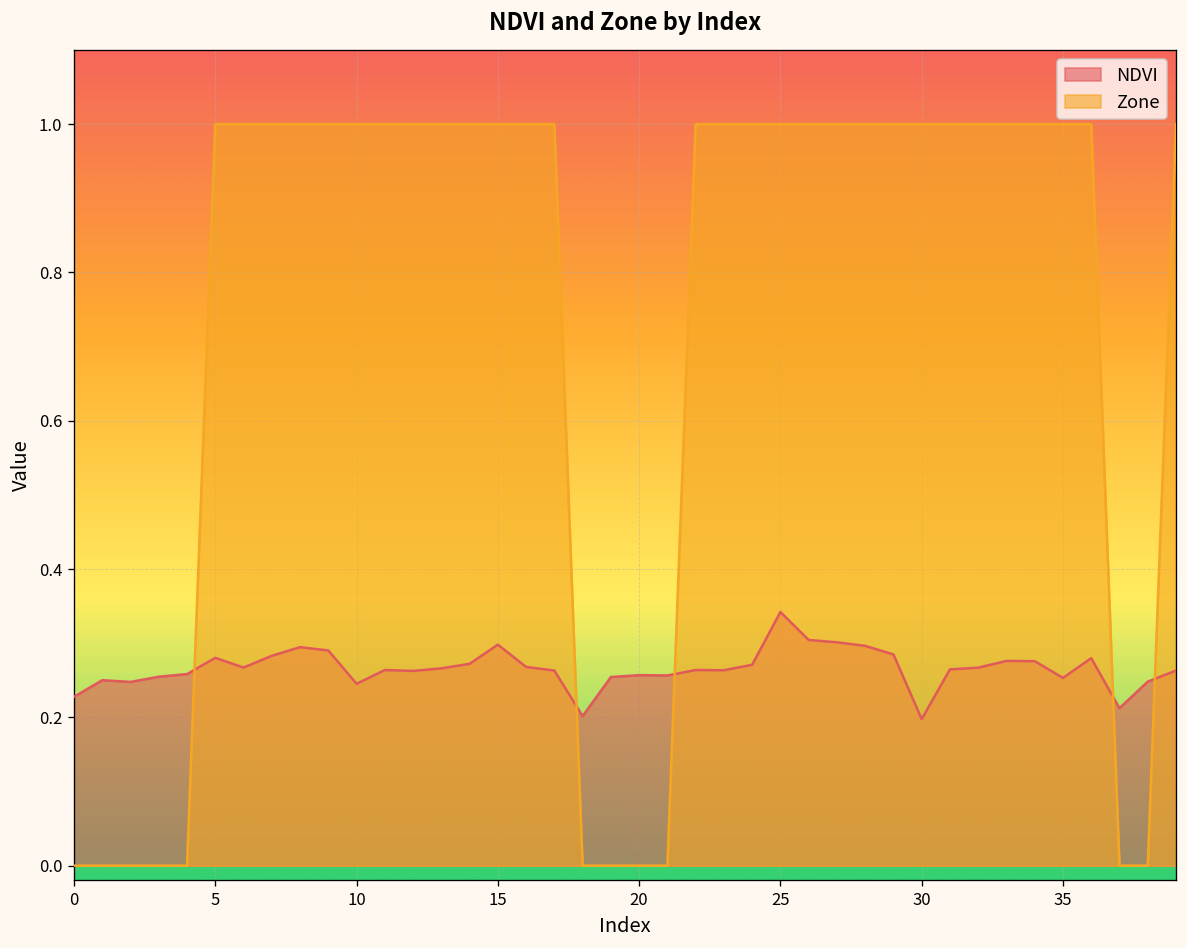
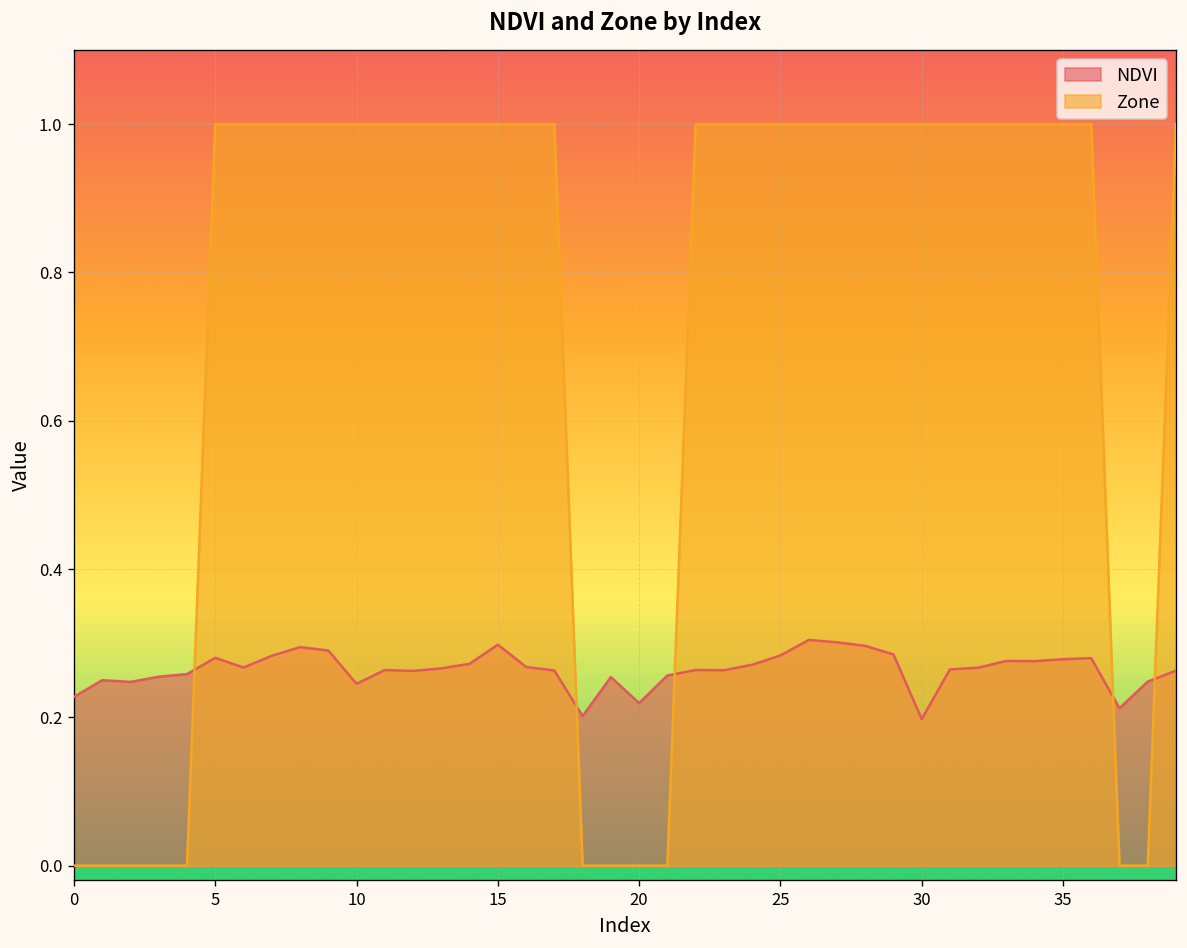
  {
    "NDVI": {
      "0": 0.23,
      "5": 0.28,
      "10": 0.25,
      "15": 0.30,
-     "20": 0.26,
-     "25": 0.34,
+     "20": 0.22,
+     "25": 0.28,
      "30": 0.20,
-     "35": 0.25
+     "35": 0.28
    },
    "Zone": {
      "0": 0.00,
      "5": 1.00,
      "10": 1.00,
      "15": 1.00,
      "20": 0.00,
      "25": 1.00,
      "30": 1.00,
      "35": 1.00
    }
  }
